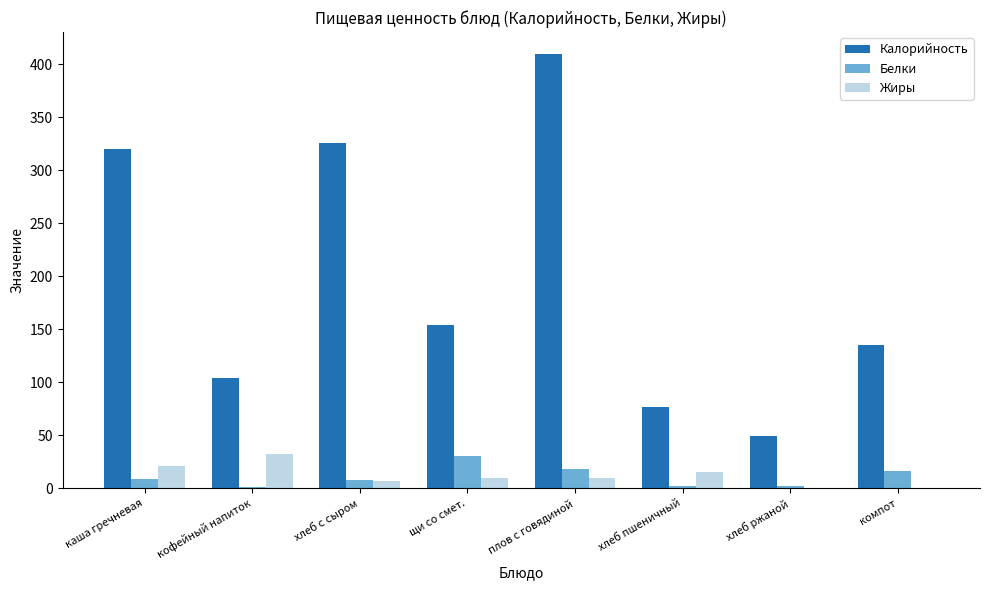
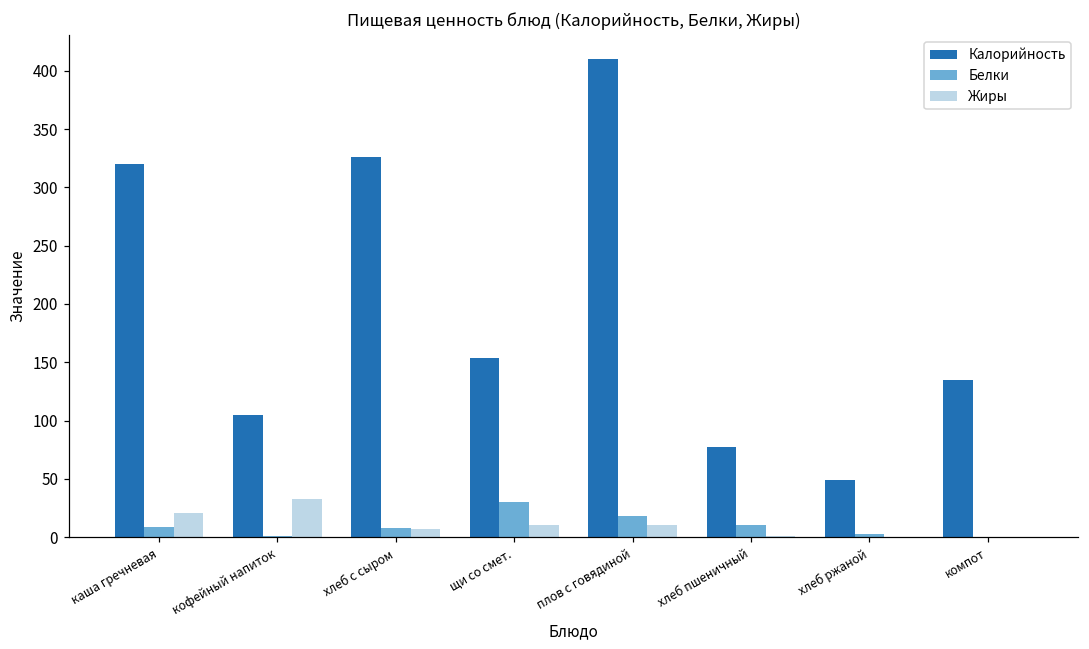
  {
    "Калорийность": {
      "каша гречневая": 320,
      "кофейный напиток": 104,
      "хлеб с сыром": 326,
      "щи со смет.": 154,
      "плов с говядиной": 410,
      "хлеб пшеничный": 77,
      "хлеб ржаной": 49,
      "компот": 135
    },
    "Белки": {
      "каша гречневая": 9,
      "хлеб с сыром": 8,
      "щи со смет.": 30,
      "плов с говядиной": 18,
-     "хлеб пшеничный": 2,
+     "хлеб пшеничный": 10,
      "хлеб ржаной": 3,
-     "компот": 17
+     "компот": 0
    },
    "Жиры": {
      "каша гречневая": 21,
      "кофейный напиток": 32,
      "хлеб с сыром": 7,
      "щи со смет.": 10,
      "плов с говядиной": 10,
-     "хлеб пшеничный": 15,
+     "хлеб пшеничный": 1,
      "компот": 0
    }
  }
